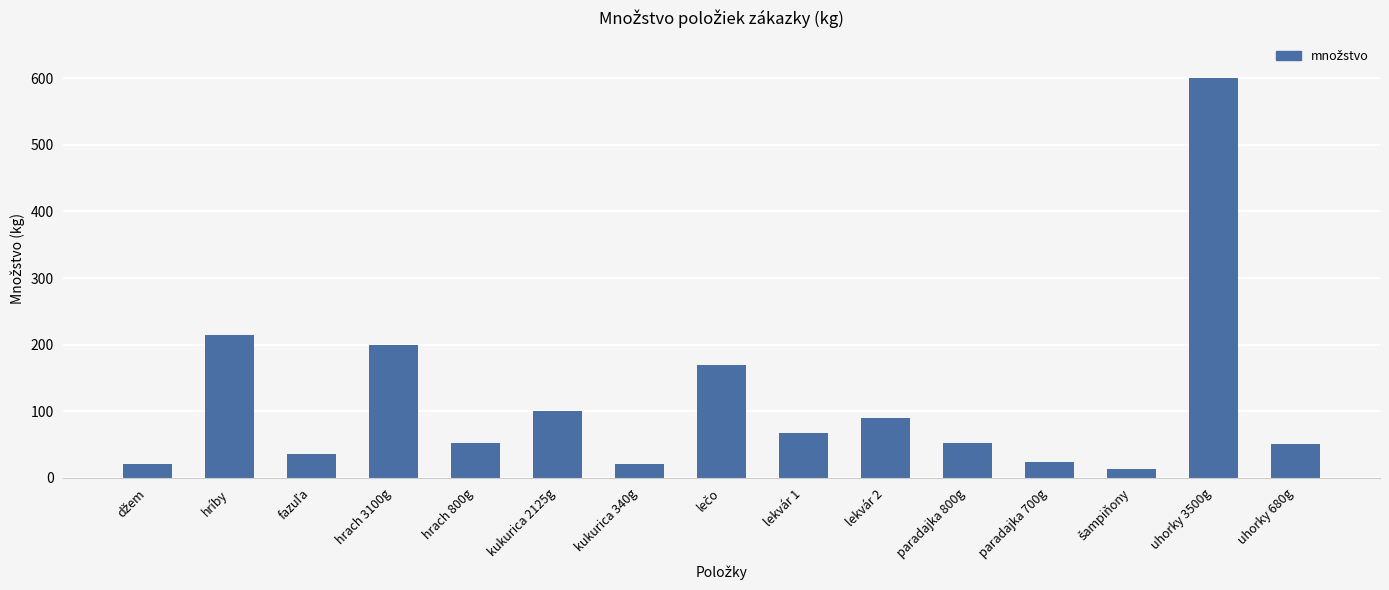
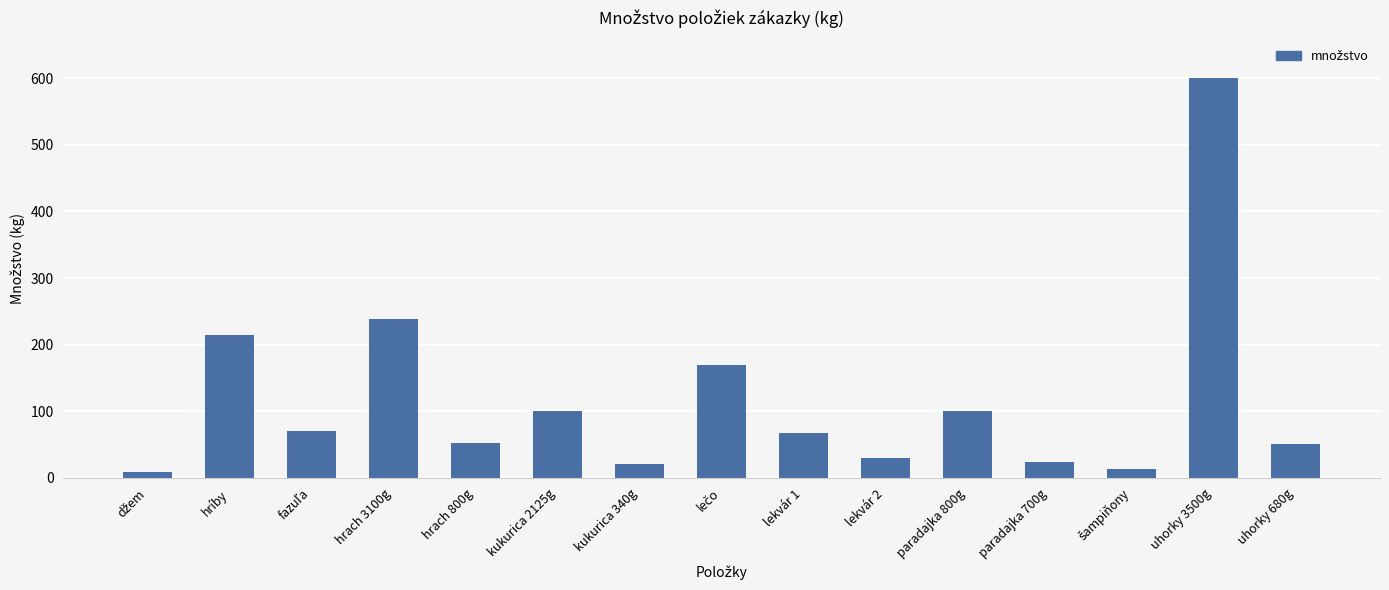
  {
-   "džem": 20,
+   "džem": 10,
    "hríby": 210,
-   "fazuľa": 40,
-   "hrach 3100g": 200,
+   "fazuľa": 70,
+   "hrach 3100g": 240,
    "hrach 800g": 50,
    "kukurica 2125g": 100,
    "kukurica 340g": 20,
    "lečo": 170,
    "lekvár 1": 70,
-   "lekvár 2": 90,
-   "paradajka 800g": 50,
+   "lekvár 2": 30,
+   "paradajka 800g": 100,
    "paradajka 700g": 20,
    "šampiňony": 10,
    "uhorky 3500g": 600,
    "uhorky 680g": 50
  }
